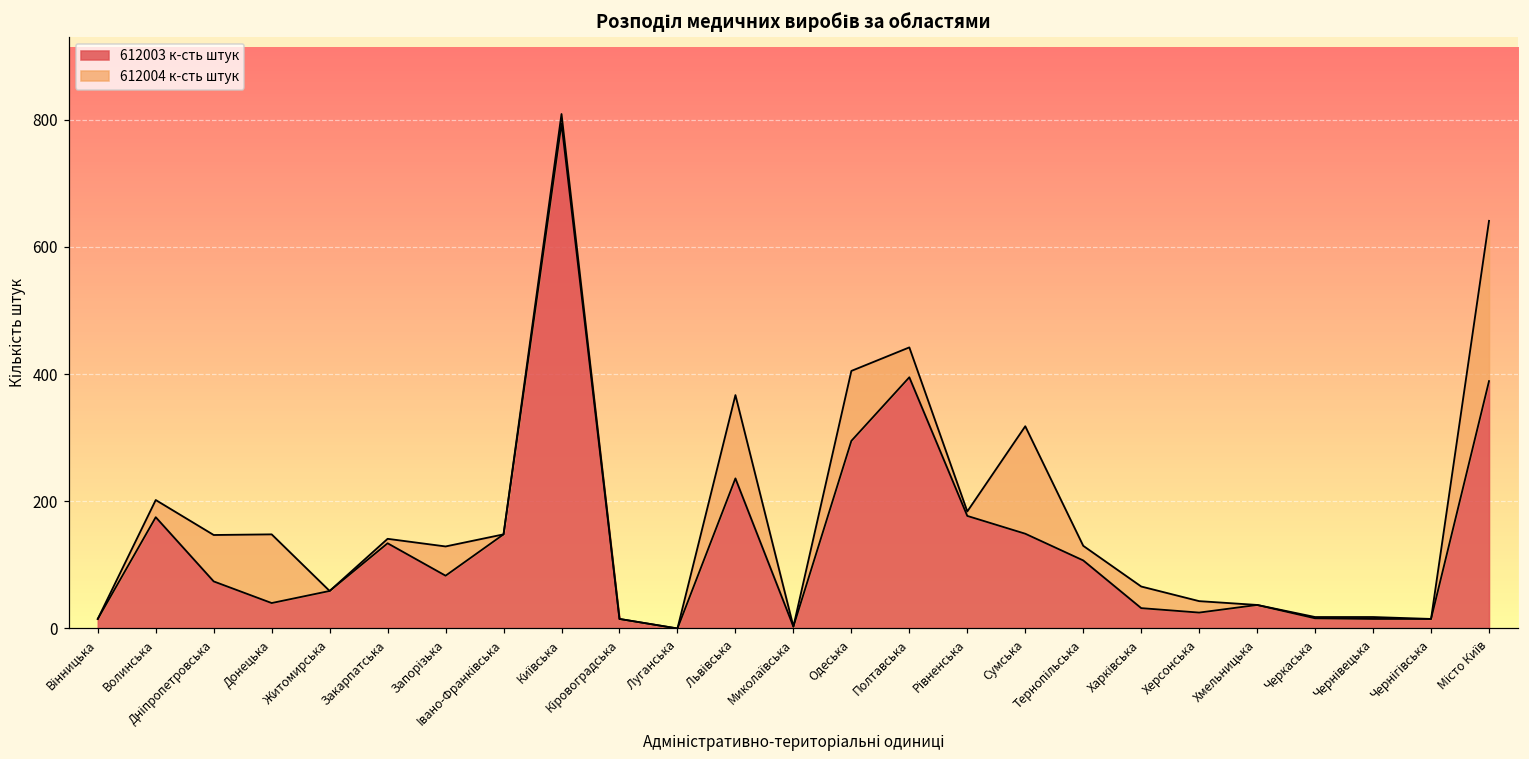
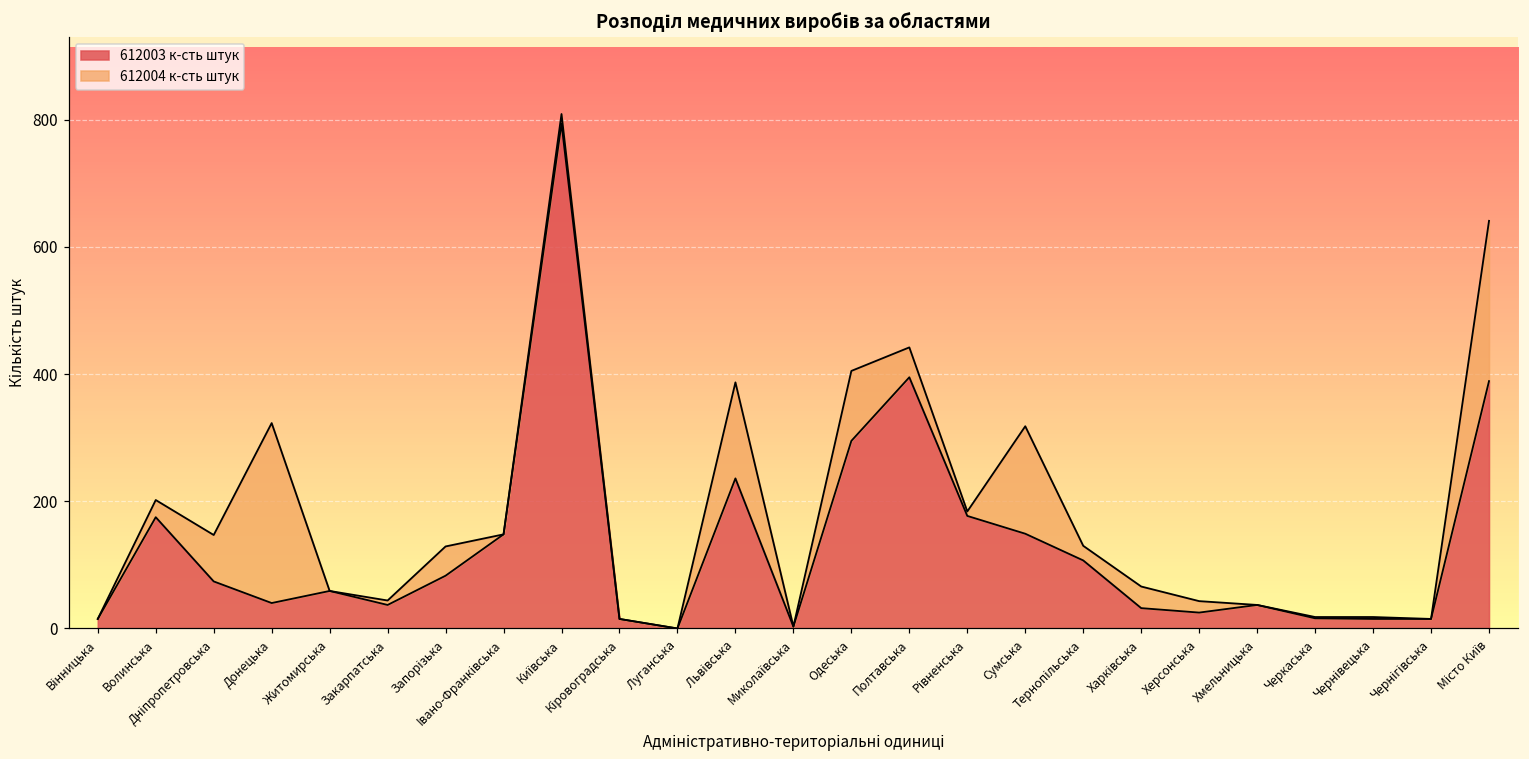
  {
    "612003 к-сть штук": {
      "Волинська": 180,
      "Дніпропетровська": 70,
      "Донецька": 40,
-     "Закарпатська": 130,
+     "Закарпатська": 40,
      "Запорізька": 80,
      "Київська": 790,
      "Львівська": 240,
      "Одеська": 300,
      "Полтавська": 400,
      "Рівненська": 180,
      "Сумська": 150,
      "Тернопільська": 110,
      "Харківська": 30,
      "Херсонська": 30,
      "Місто Київ": 390
    },
    "612004 к-сть штук": {
      "Волинська": 30,
      "Дніпропетровська": 70,
-     "Донецька": 110,
+     "Донецька": 280,
      "Закарпатська": 10,
      "Запорізька": 50,
      "Київська": 20,
-     "Львівська": 130,
+     "Львівська": 150,
      "Одеська": 110,
      "Полтавська": 50,
      "Рівненська": 10,
      "Сумська": 170,
      "Тернопільська": 20,
      "Харківська": 30,
      "Херсонська": 20,
      "Місто Київ": 250
    }
  }
